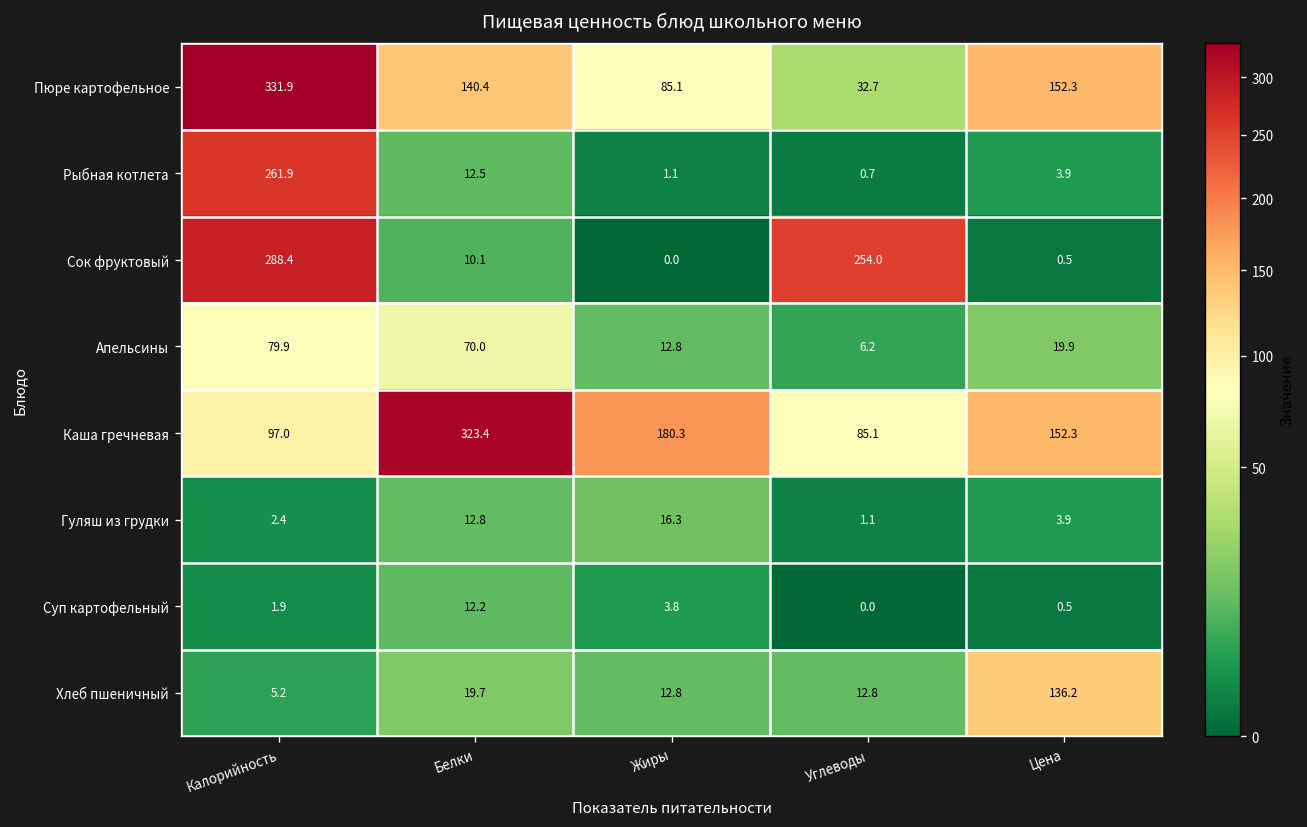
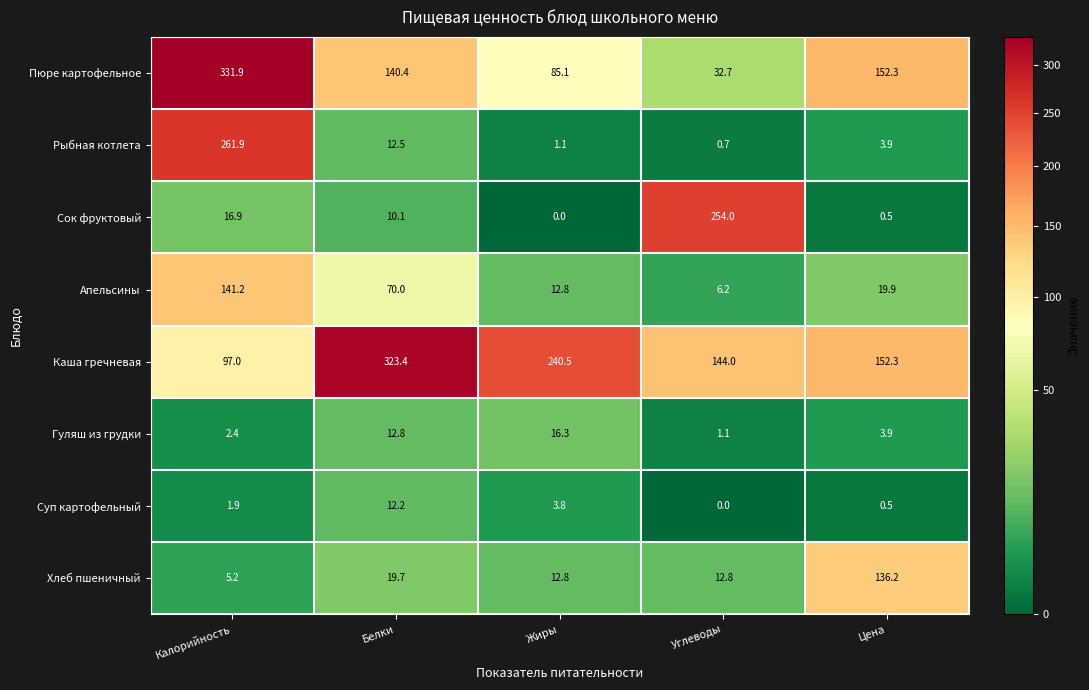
  {
    "Пюре картофельное": {
      "Калорийность": 331.9,
      "Белки": 140.4,
      "Жиры": 85.1,
      "Углеводы": 32.7,
      "Цена": 152.3
    },
    "Рыбная котлета": {
      "Калорийность": 261.9,
      "Белки": 12.5,
      "Жиры": 1.1,
      "Углеводы": 0.7,
      "Цена": 3.9
    },
    "Сок фруктовый": {
-     "Калорийность": 288.4,
+     "Калорийность": 16.9,
      "Белки": 10.1,
      "Жиры": 0.0,
      "Углеводы": 254.0,
      "Цена": 0.5
    },
    "Апельсины": {
-     "Калорийность": 79.9,
+     "Калорийность": 141.2,
      "Белки": 70.0,
      "Жиры": 12.8,
      "Углеводы": 6.2,
      "Цена": 19.9
    },
    "Каша гречневая": {
      "Калорийность": 97.0,
      "Белки": 323.4,
-     "Жиры": 180.3,
-     "Углеводы": 85.1,
+     "Жиры": 240.5,
+     "Углеводы": 144.0,
      "Цена": 152.3
    },
    "Гуляш из грудки": {
      "Калорийность": 2.4,
      "Белки": 12.8,
      "Жиры": 16.3,
      "Углеводы": 1.1,
      "Цена": 3.9
    },
    "Суп картофельный": {
      "Калорийность": 1.9,
      "Белки": 12.2,
      "Жиры": 3.8,
      "Углеводы": 0.0,
      "Цена": 0.5
    },
    "Хлеб пшеничный": {
      "Калорийность": 5.2,
      "Белки": 19.7,
      "Жиры": 12.8,
      "Углеводы": 12.8,
      "Цена": 136.2
    }
  }
